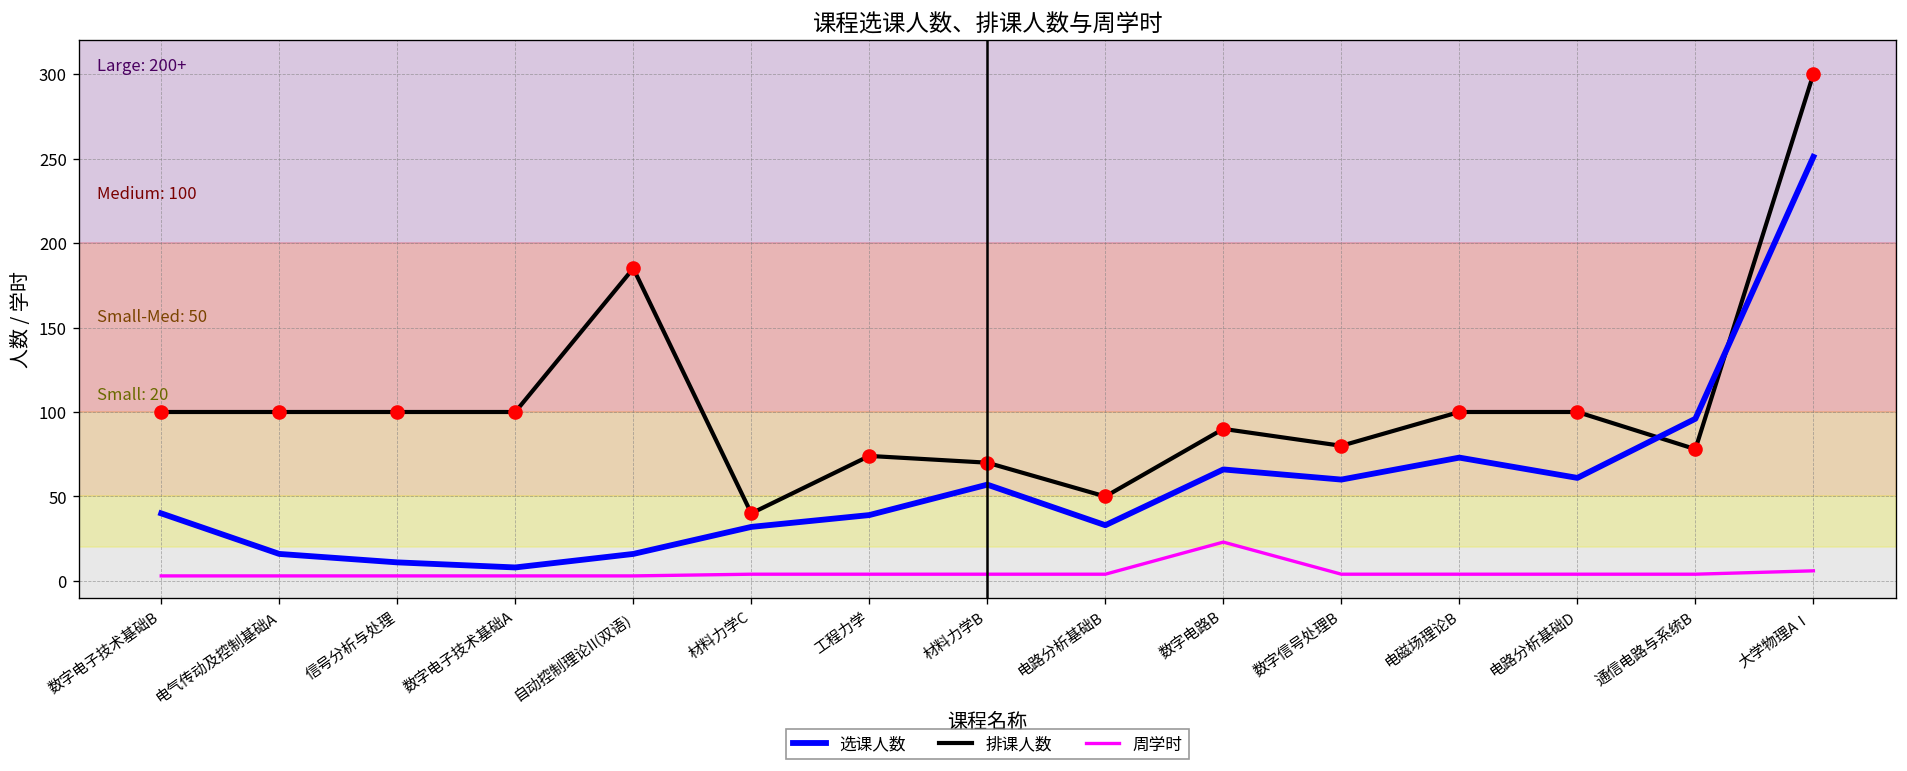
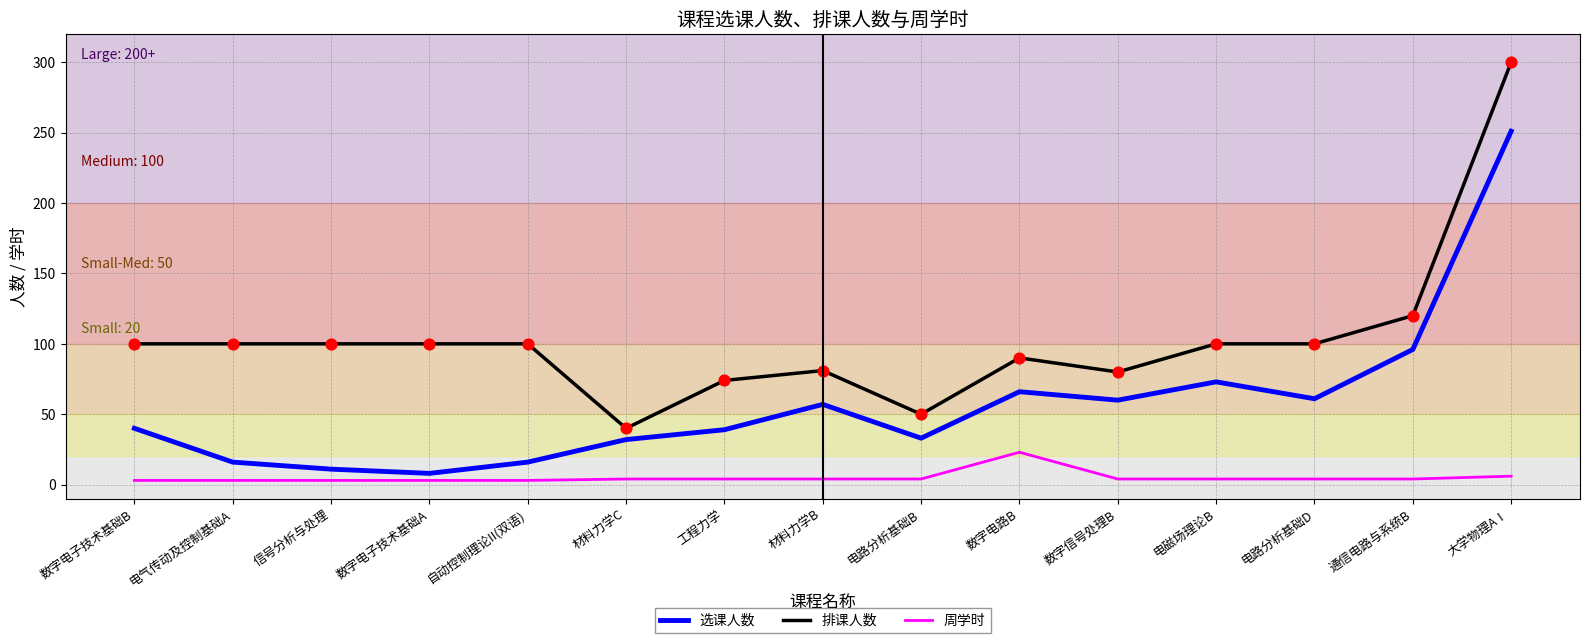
  {
    "选课人数": {
      "数字电子技术基础B": 40,
      "电气传动及控制基础A": 16,
      "信号分析与处理": 11,
      "数字电子技术基础A": 8,
      "自动控制理论II(双语)": 16,
      "材料力学C": 32,
      "工程力学": 39,
      "材料力学B": 57,
      "电路分析基础B": 33,
      "数字电路B": 66,
      "数字信号处理B": 60,
      "电磁场理论B": 73,
      "电路分析基础D": 61,
      "通信电路与系统B": 96,
      "大学物理AⅠ": 251
    },
    "排课人数": {
      "电气传动及控制基础A": 100,
      "信号分析与处理": 100,
      "数字电子技术基础A": 100,
-     "自动控制理论II(双语)": 185,
+     "自动控制理论II(双语)": 100,
      "材料力学C": 40,
      "工程力学": 74,
-     "材料力学B": 70,
+     "材料力学B": 81,
      "电路分析基础B": 50,
      "数字电路B": 90,
      "数字信号处理B": 80,
      "电磁场理论B": 100,
      "电路分析基础D": 100,
-     "通信电路与系统B": 78,
+     "通信电路与系统B": 120,
      "大学物理AⅠ": 300
    },
    "周学时": {
      "数字电子技术基础B": 3,
      "电气传动及控制基础A": 3,
      "信号分析与处理": 3,
      "数字电子技术基础A": 3,
      "自动控制理论II(双语)": 3,
      "材料力学C": 4,
      "工程力学": 4,
      "材料力学B": 4,
      "电路分析基础B": 4,
      "数字电路B": 23,
      "数字信号处理B": 4,
      "电磁场理论B": 4,
      "电路分析基础D": 4,
      "通信电路与系统B": 4,
      "大学物理AⅠ": 6
    }
  }
